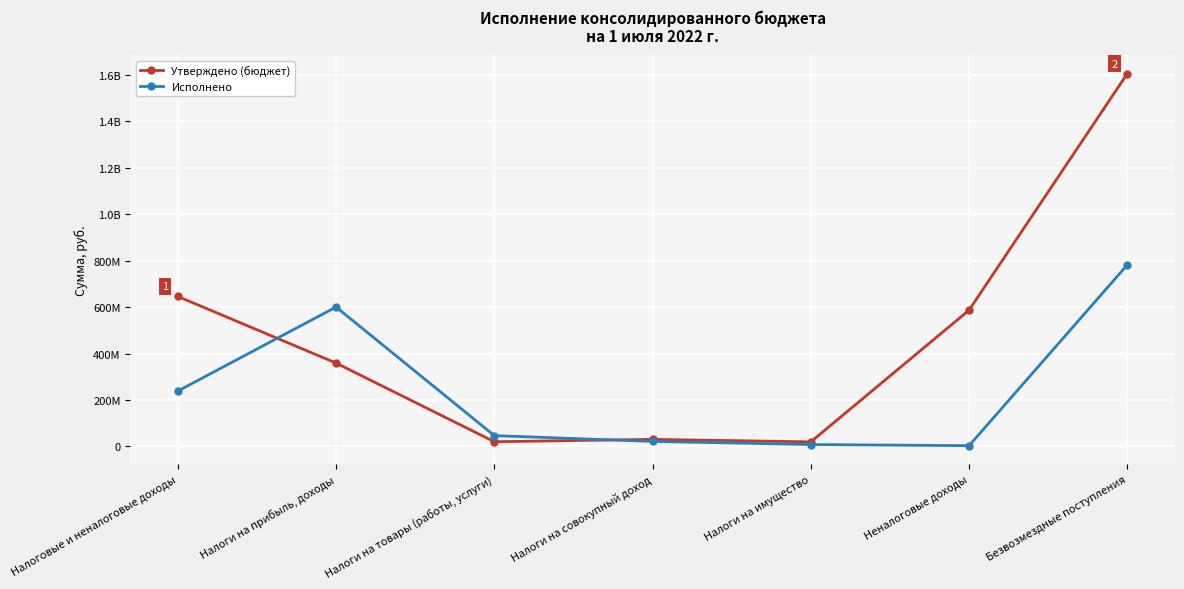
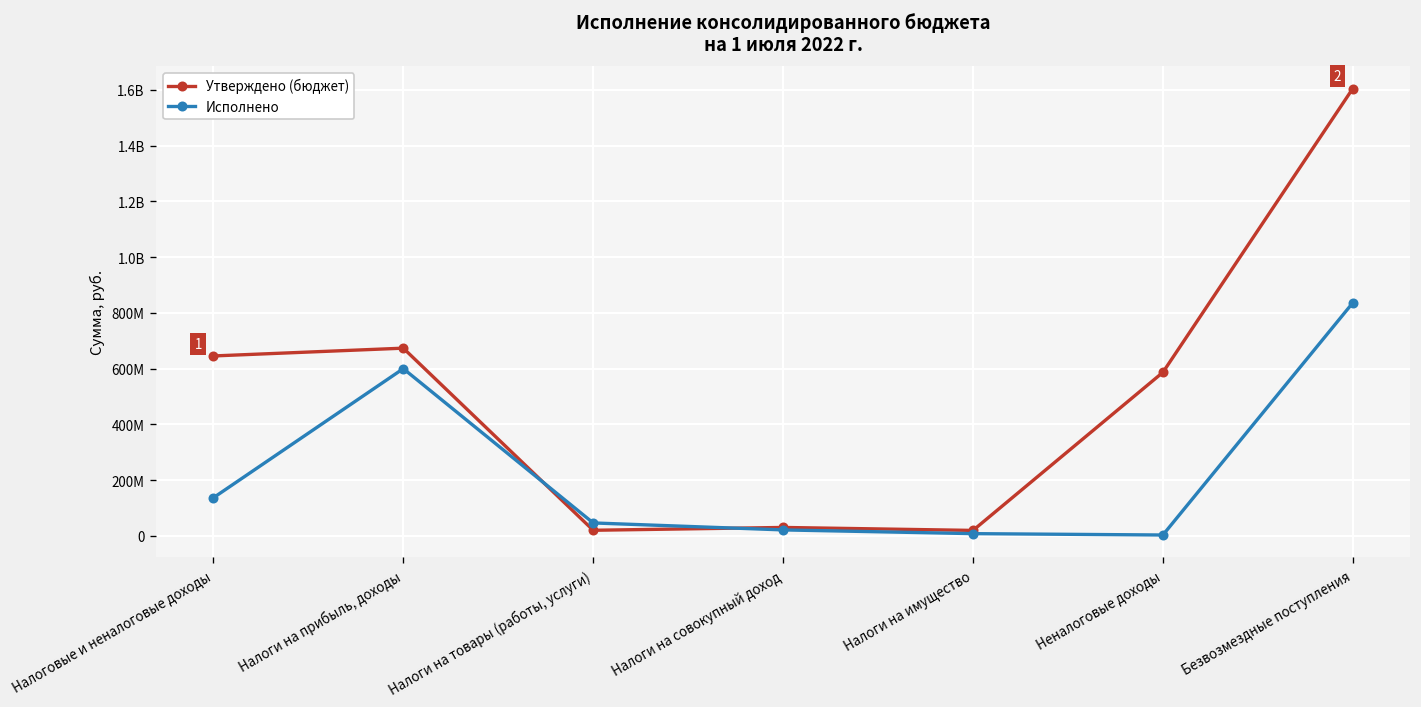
  {
    "Утверждено (бюджет)": {
-     "Налоги на прибыль, доходы": 360000000,
+     "Налоги на прибыль, доходы": 670000000,
      "Налоги на товары (работы, услуги)": 20000000,
      "Налоги на имущество": 20000000,
      "Неналоговые доходы": 590000000
    },
    "Исполнено": {
-     "Налоговые и неналоговые доходы": 240000000,
+     "Налоговые и неналоговые доходы": 140000000,
      "Налоги на прибыль, доходы": 600000000,
      "Налоги на товары (работы, услуги)": 50000000,
      "Налоги на имущество": 10000000,
      "Неналоговые доходы": 0,
-     "Безвозмездные поступления": 780000000
+     "Безвозмездные поступления": 840000000
    }
  }
